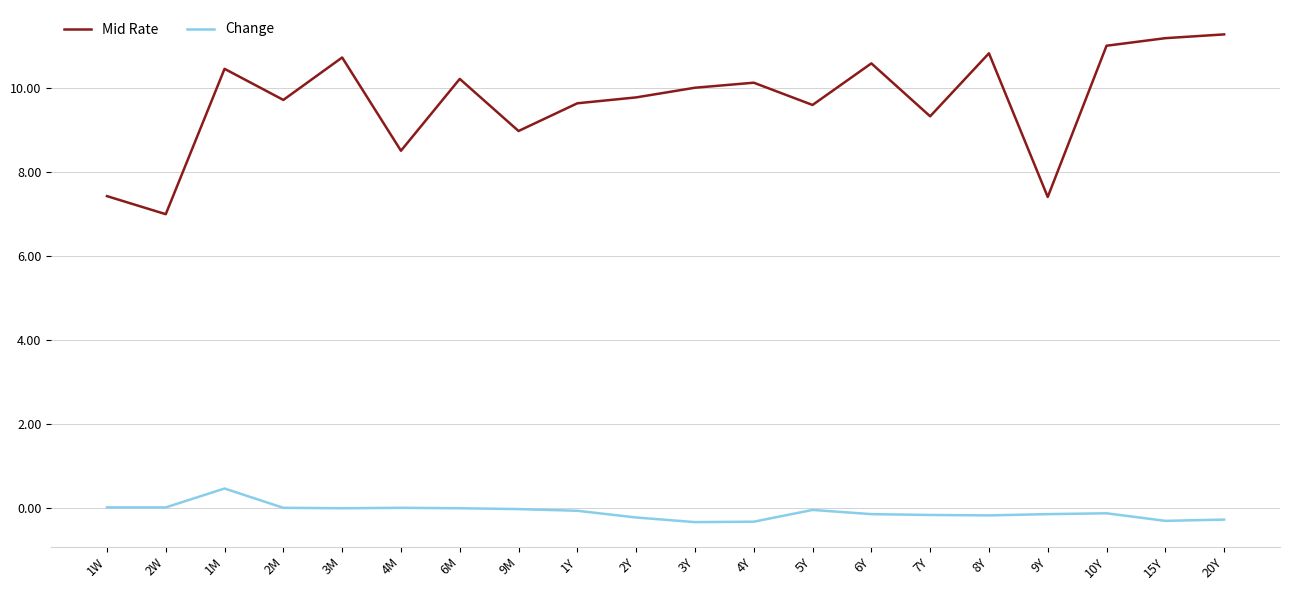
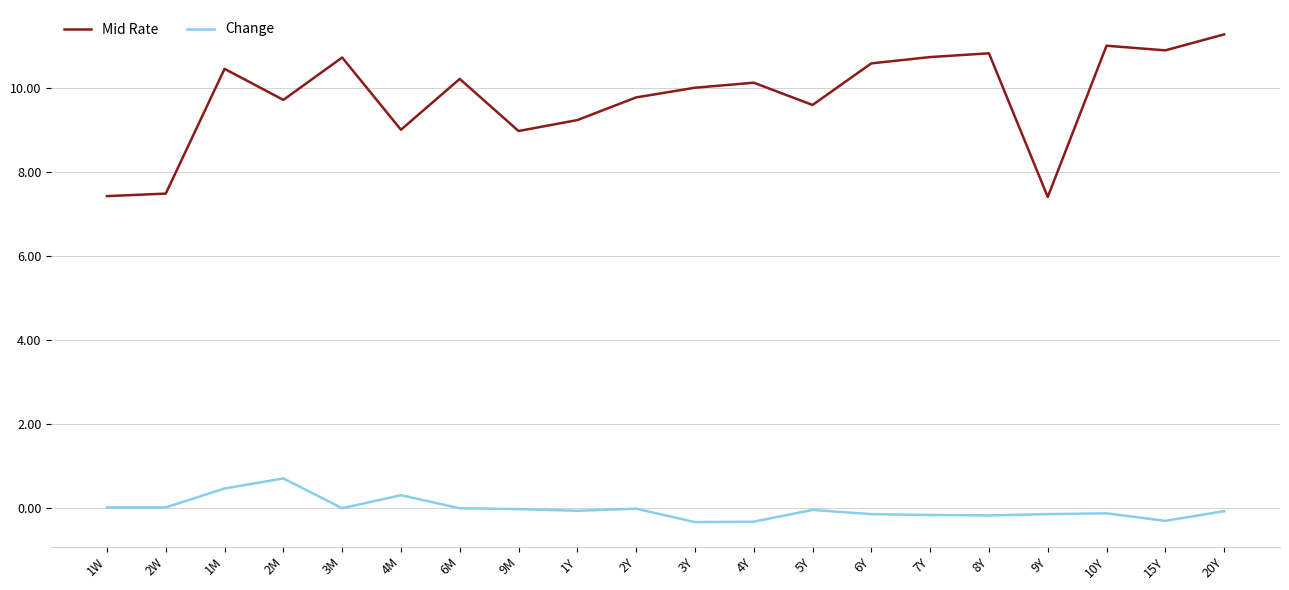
  {
    "Mid Rate": {
      "1W": 7.4,
-     "2W": 7.0,
+     "2W": 7.5,
      "1M": 10.5,
      "2M": 9.7,
      "3M": 10.7,
-     "4M": 8.5,
+     "4M": 9.0,
      "6M": 10.2,
      "9M": 9.0,
-     "1Y": 9.6,
+     "1Y": 9.2,
      "2Y": 9.8,
      "3Y": 10.0,
      "4Y": 10.1,
      "5Y": 9.6,
      "6Y": 10.6,
-     "7Y": 9.3,
+     "7Y": 10.7,
      "8Y": 10.8,
      "9Y": 7.4,
      "10Y": 11.0,
-     "15Y": 11.2,
+     "15Y": 10.9,
      "20Y": 11.3
    },
    "Change": {
      "1W": 0.0,
      "2W": 0.0,
      "1M": 0.5,
-     "2M": 0.0,
+     "2M": 0.7,
      "3M": 0.0,
-     "4M": 0.0,
+     "4M": 0.3,
      "6M": 0.0,
      "9M": 0.0,
      "1Y": -0.1,
-     "2Y": -0.2,
+     "2Y": 0.0,
      "3Y": -0.3,
      "4Y": -0.3,
      "5Y": -0.1,
      "6Y": -0.2,
      "7Y": -0.2,
      "8Y": -0.2,
      "9Y": -0.2,
      "10Y": -0.1,
      "15Y": -0.3,
-     "20Y": -0.3
+     "20Y": -0.1
    }
  }
